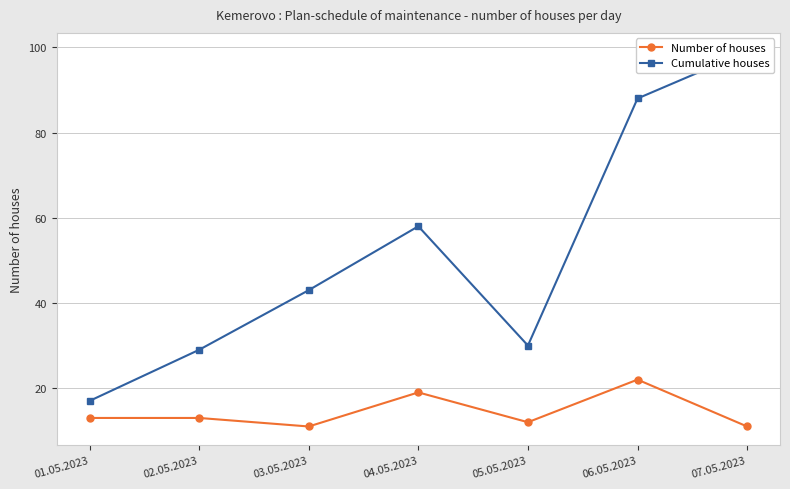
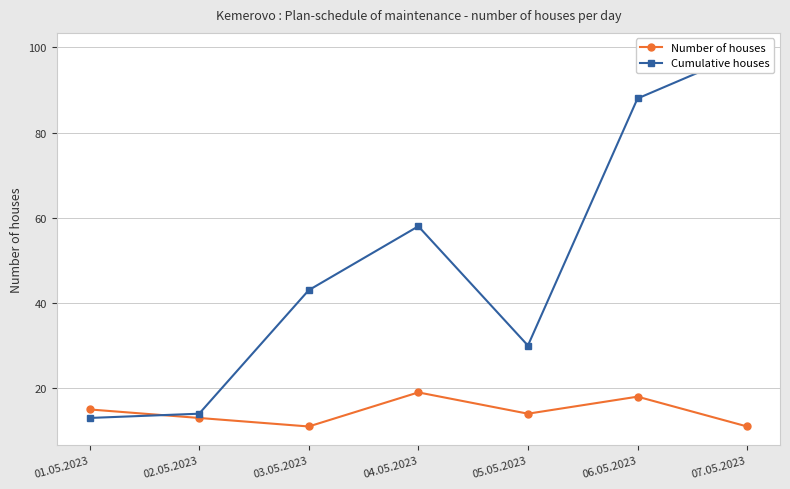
  {
    "Number of houses": {
-     "01.05.2023": 13,
+     "01.05.2023": 15,
      "02.05.2023": 13,
      "03.05.2023": 11,
      "04.05.2023": 19,
-     "05.05.2023": 12,
-     "06.05.2023": 22,
+     "05.05.2023": 14,
+     "06.05.2023": 18,
      "07.05.2023": 11
    },
    "Cumulative houses": {
-     "01.05.2023": 17,
-     "02.05.2023": 29,
+     "01.05.2023": 13,
+     "02.05.2023": 14,
      "03.05.2023": 43,
      "04.05.2023": 58,
      "05.05.2023": 30,
      "06.05.2023": 88
    }
  }
